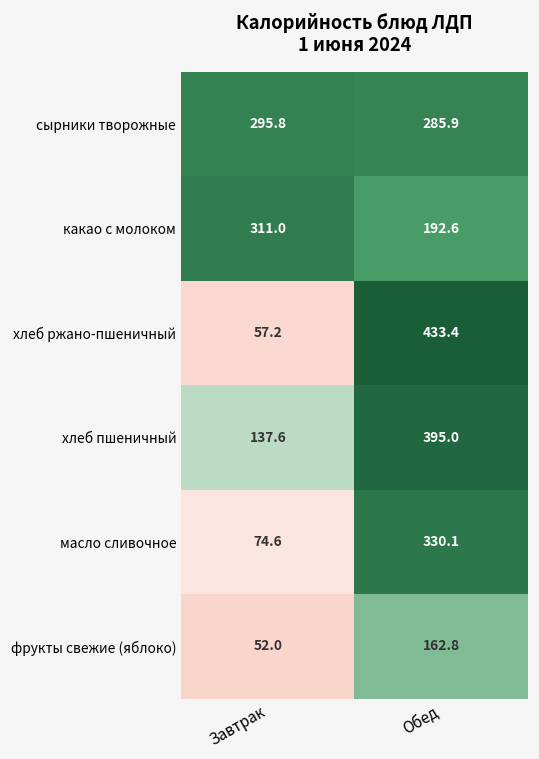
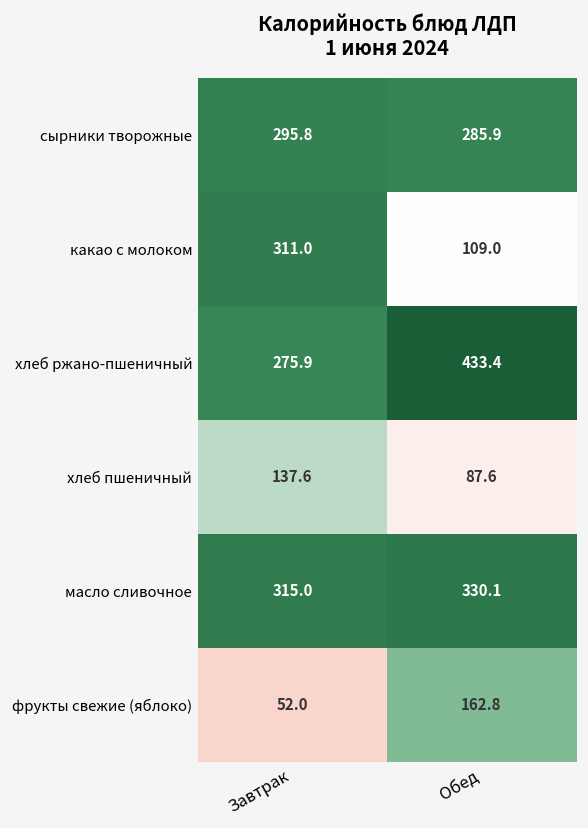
  {
    "сырники творожные": {
      "Завтрак": 295.8,
      "Обед": 285.9
    },
    "какао с молоком": {
      "Завтрак": 311.0,
-     "Обед": 192.6
+     "Обед": 109.0
    },
    "хлеб ржано-пшеничный": {
-     "Завтрак": 57.2,
+     "Завтрак": 275.9,
      "Обед": 433.4
    },
    "хлеб пшеничный": {
      "Завтрак": 137.6,
-     "Обед": 395.0
+     "Обед": 87.6
    },
    "масло сливочное": {
-     "Завтрак": 74.6,
+     "Завтрак": 315.0,
      "Обед": 330.1
    },
    "фрукты свежие (яблоко)": {
      "Завтрак": 52.0,
      "Обед": 162.8
    }
  }
